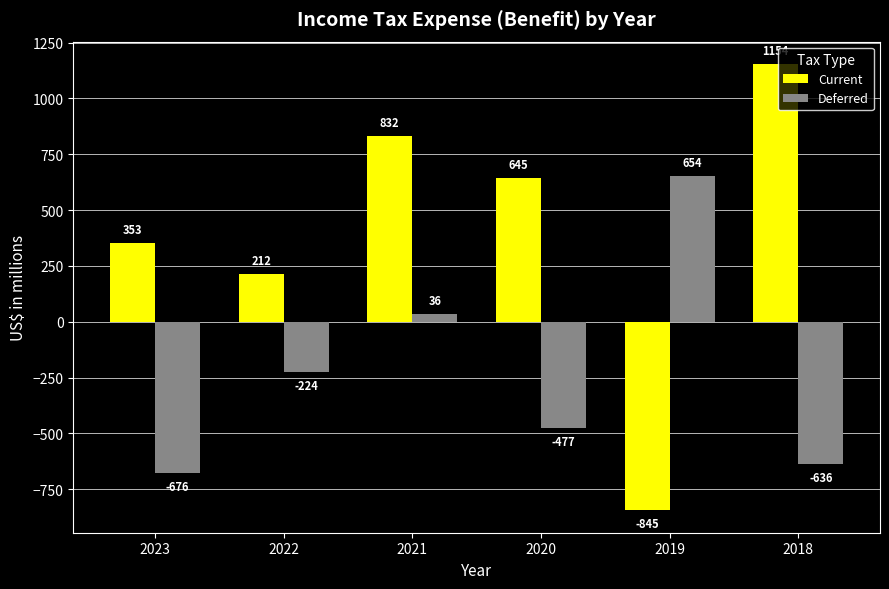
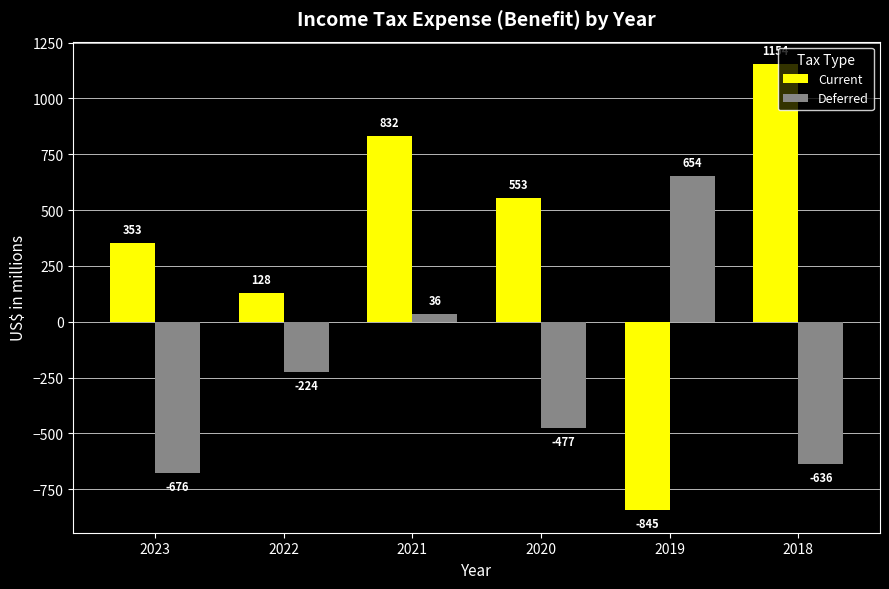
  {
    "Current": {
      "2023": 353,
-     "2022": 212,
+     "2022": 128,
      "2021": 832,
-     "2020": 645,
+     "2020": 553,
      "2019": -845
    },
    "Deferred": {
      "2023": -676,
      "2022": -224,
      "2021": 36,
      "2020": -477,
      "2019": 654,
      "2018": -636
    }
  }
